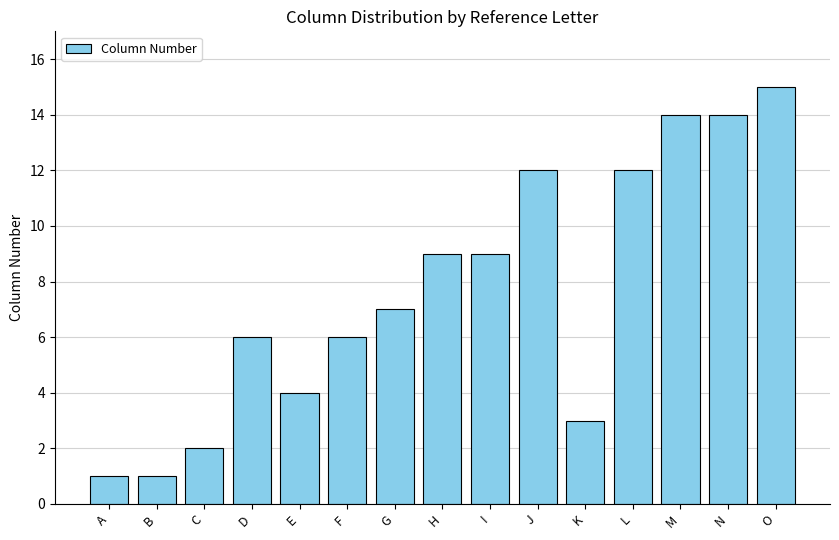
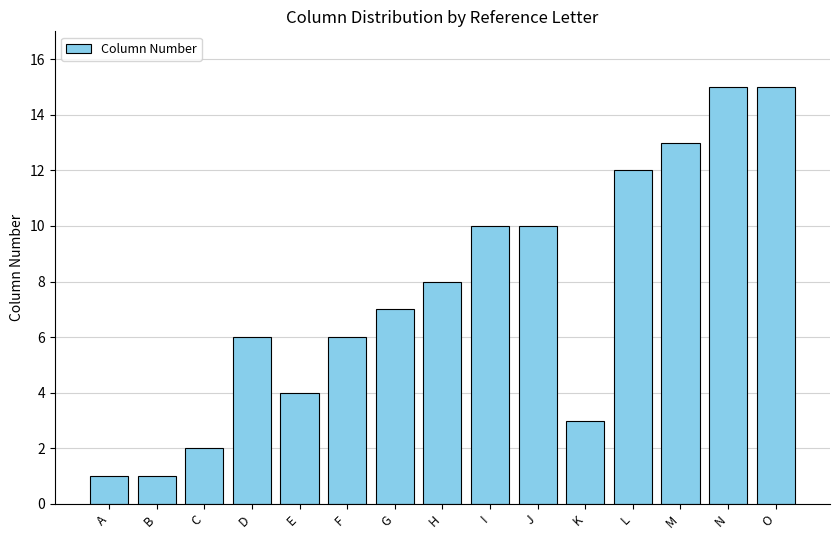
  {
    "A": 1,
    "B": 1,
    "C": 2,
    "D": 6,
    "E": 4,
    "F": 6,
    "G": 7,
-   "H": 9,
-   "I": 9,
-   "J": 12,
+   "H": 8,
+   "I": 10,
+   "J": 10,
    "K": 3,
    "L": 12,
-   "M": 14,
-   "N": 14,
+   "M": 13,
+   "N": 15,
    "O": 15
  }
